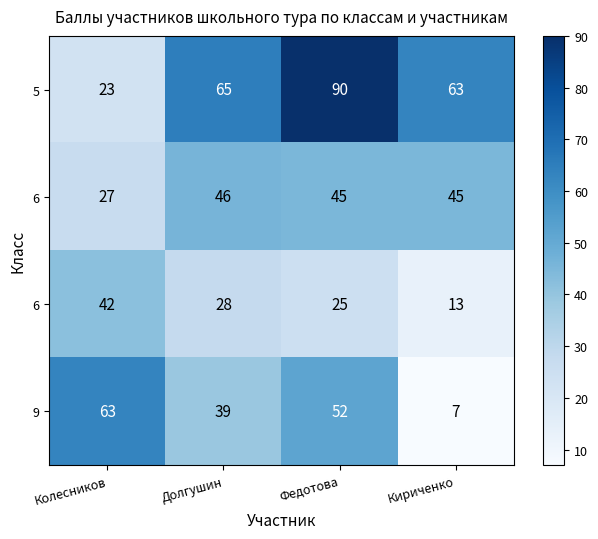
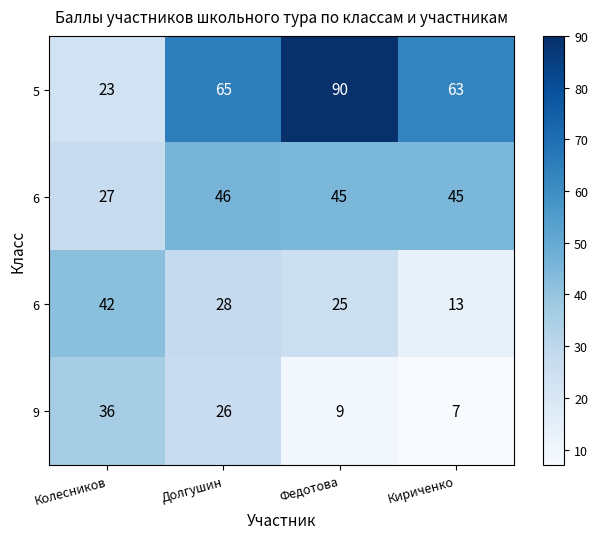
  {
    "5": {
      "Колесников": 23,
      "Долгушин": 65,
      "Федотова": 90,
      "Кириченко": 63
    },
    "9": {
-     "Колесников": 63,
-     "Долгушин": 39,
-     "Федотова": 52,
+     "Колесников": 36,
+     "Долгушин": 26,
+     "Федотова": 9,
      "Кириченко": 7
    }
  }
